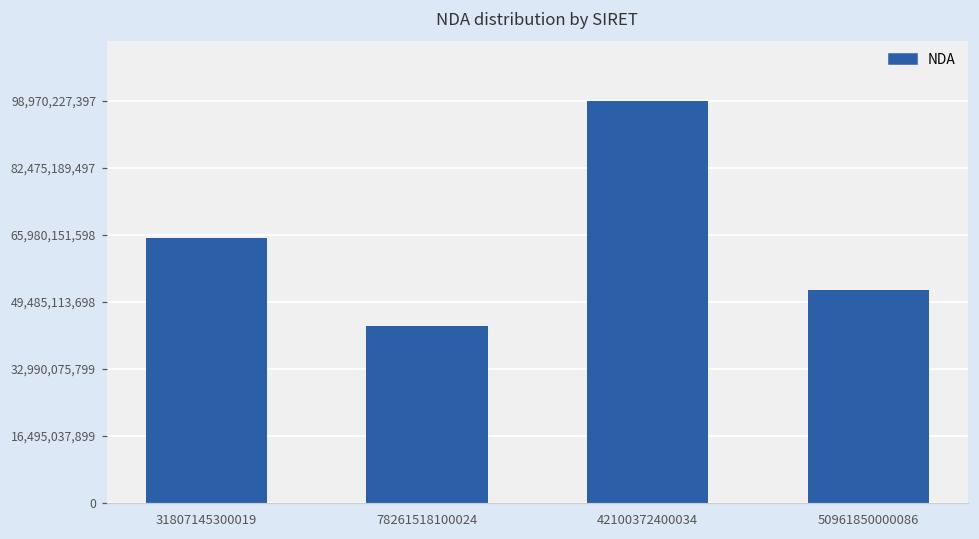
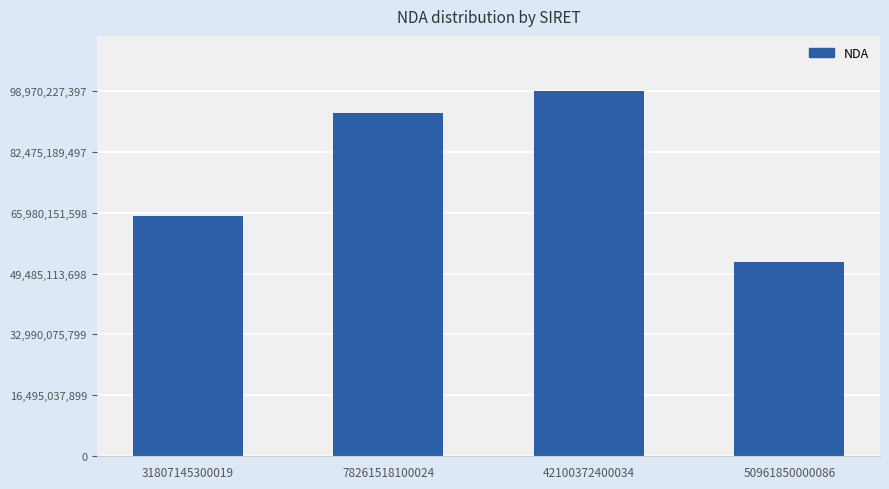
  {
    "31807145300019": "65,000,000,000",
-   "78261518100024": "44,000,000,000",
+   "78261518100024": "93,000,000,000",
    "42100372400034": "99,000,000,000",
    "50961850000086": "52,000,000,000"
  }
